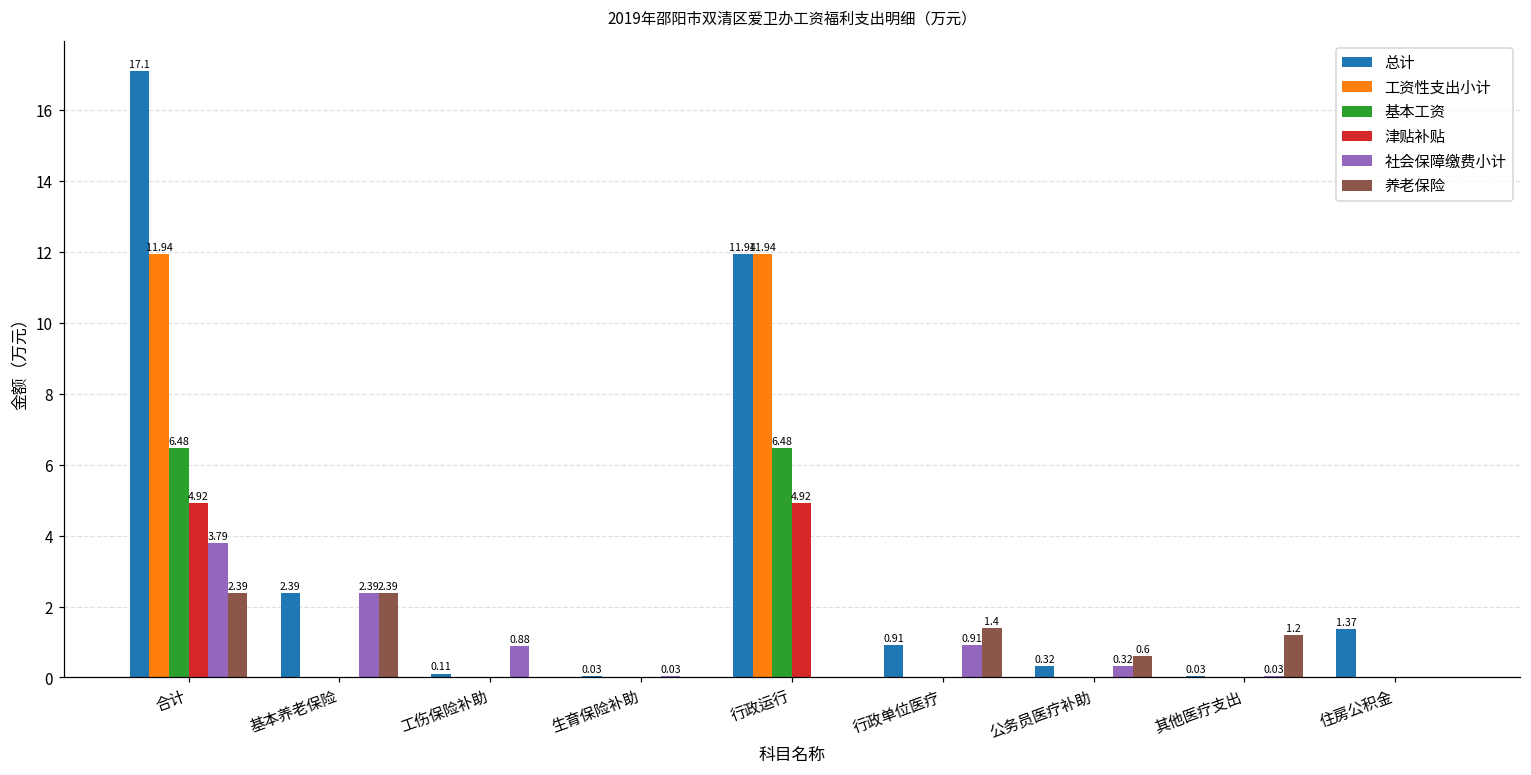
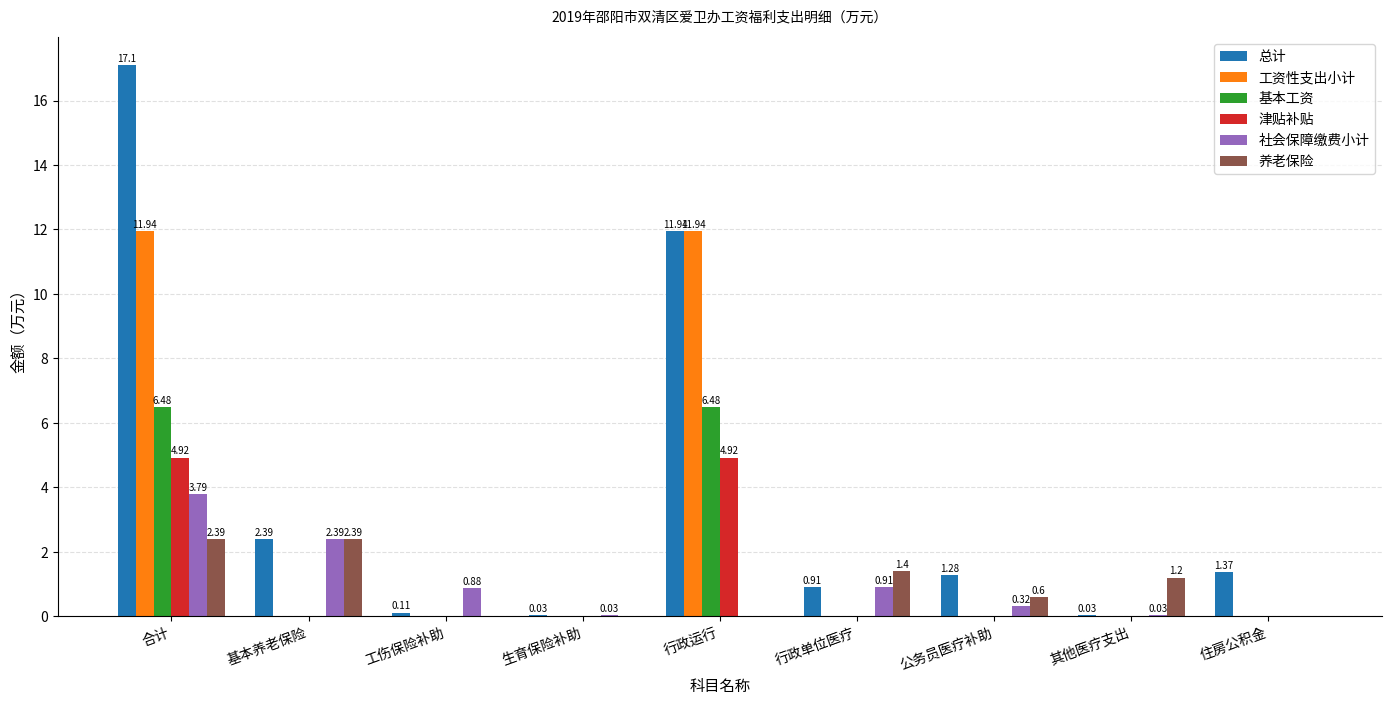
  {
    "总计": {
      "合计": 17.1,
      "基本养老保险": 2.39,
      "工伤保险补助": 0.11,
      "生育保险补助": 0.03,
      "行政单位医疗": 0.91,
-     "公务员医疗补助": 0.32,
+     "公务员医疗补助": 1.28,
      "其他医疗支出": 0.03,
      "住房公积金": 1.37
    },
    "工资性支出小计": {
      "合计": 11.94
    },
    "基本工资": {
      "合计": 6.48,
      "行政运行": 6.48
    },
    "津贴补贴": {
      "合计": 4.92,
      "行政运行": 4.92
    },
    "社会保障缴费小计": {
      "合计": 3.79,
      "基本养老保险": 2.39,
      "工伤保险补助": 0.88,
      "生育保险补助": 0.03,
      "行政单位医疗": 0.91,
      "公务员医疗补助": 0.32,
      "其他医疗支出": 0.03
    },
    "养老保险": {
      "合计": 2.39,
      "基本养老保险": 2.39,
      "行政单位医疗": 1.4,
      "公务员医疗补助": 0.6,
      "其他医疗支出": 1.2
    }
  }
